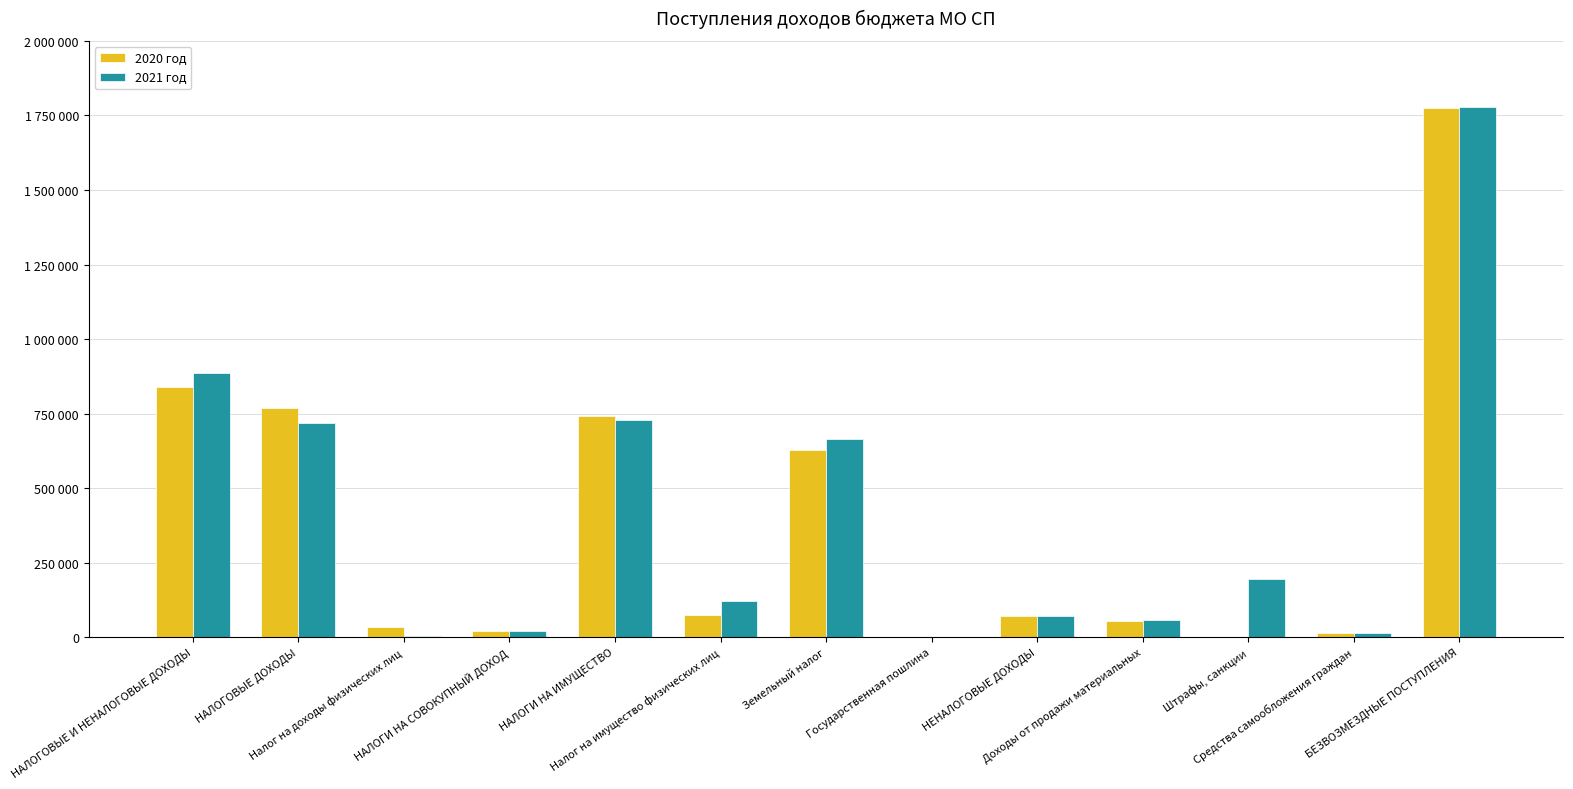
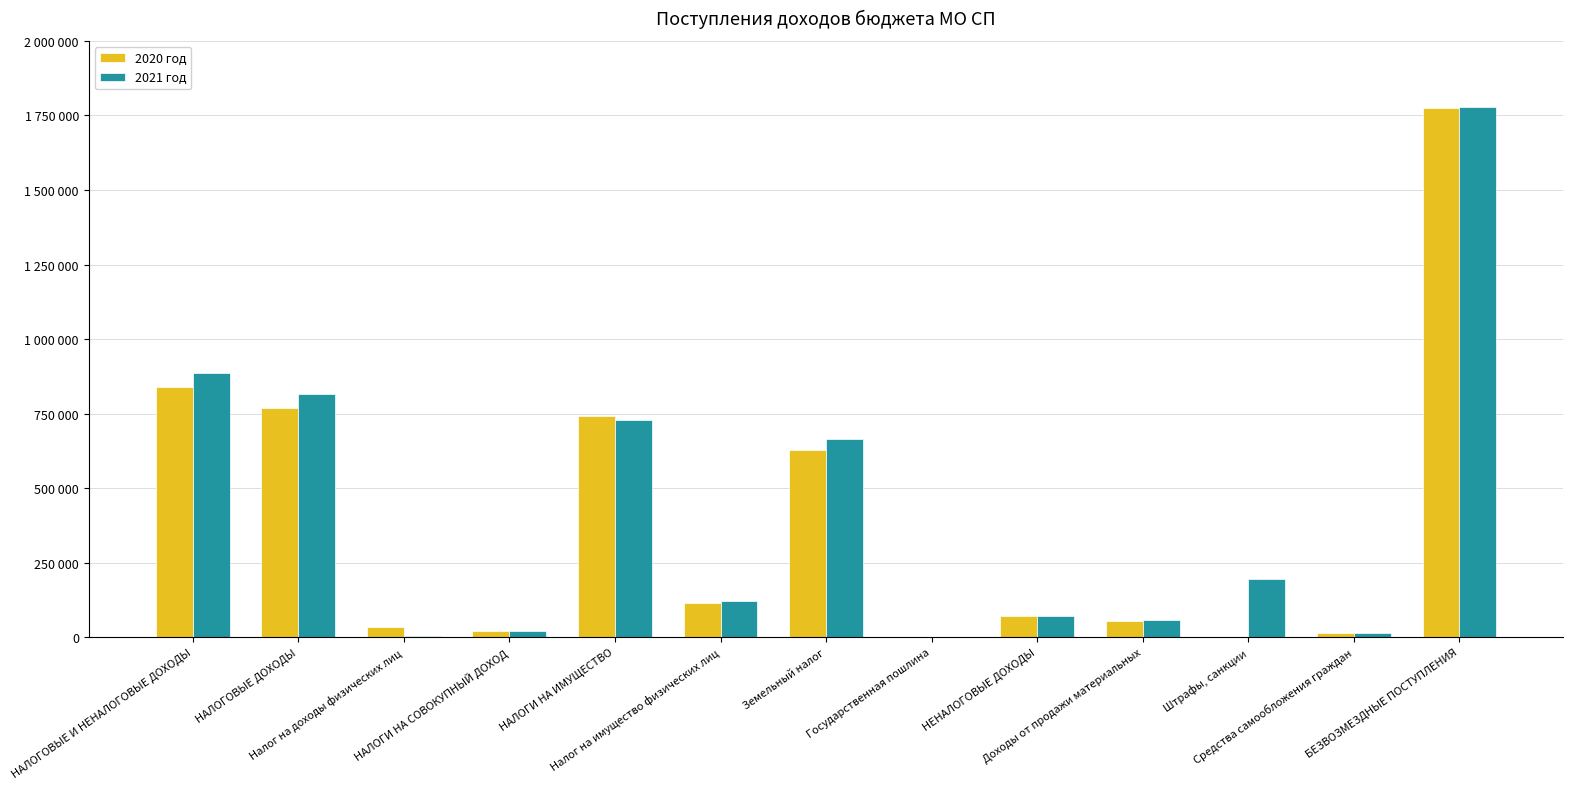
  {
    "2020 год": {
      "НАЛОГОВЫЕ И НЕНАЛОГОВЫЕ ДОХОДЫ": 840000,
      "НАЛОГОВЫЕ ДОХОДЫ": 770000,
      "Налог на доходы физических лиц": 30000,
      "НАЛОГИ НА СОВОКУПНЫЙ ДОХОД": 20000,
      "НАЛОГИ НА ИМУЩЕСТВО": 740000,
-     "Налог на имущество физических лиц": 70000,
+     "Налог на имущество физических лиц": 110000,
      "Земельный налог": 630000,
      "НЕНАЛОГОВЫЕ ДОХОДЫ": 70000,
      "Доходы от продажи материальных": 60000,
      "Средства самообложения граждан": 20000,
      "БЕЗВОЗМЕЗДНЫЕ ПОСТУПЛЕНИЯ": 1780000
    },
    "2021 год": {
      "НАЛОГОВЫЕ И НЕНАЛОГОВЫЕ ДОХОДЫ": 890000,
-     "НАЛОГОВЫЕ ДОХОДЫ": 720000,
+     "НАЛОГОВЫЕ ДОХОДЫ": 810000,
      "НАЛОГИ НА СОВОКУПНЫЙ ДОХОД": 20000,
      "НАЛОГИ НА ИМУЩЕСТВО": 730000,
      "Налог на имущество физических лиц": 120000,
      "Земельный налог": 670000,
      "НЕНАЛОГОВЫЕ ДОХОДЫ": 70000,
      "Доходы от продажи материальных": 60000,
      "Штрафы, санкции": 190000,
      "Средства самообложения граждан": 20000,
      "БЕЗВОЗМЕЗДНЫЕ ПОСТУПЛЕНИЯ": 1780000
    }
  }
